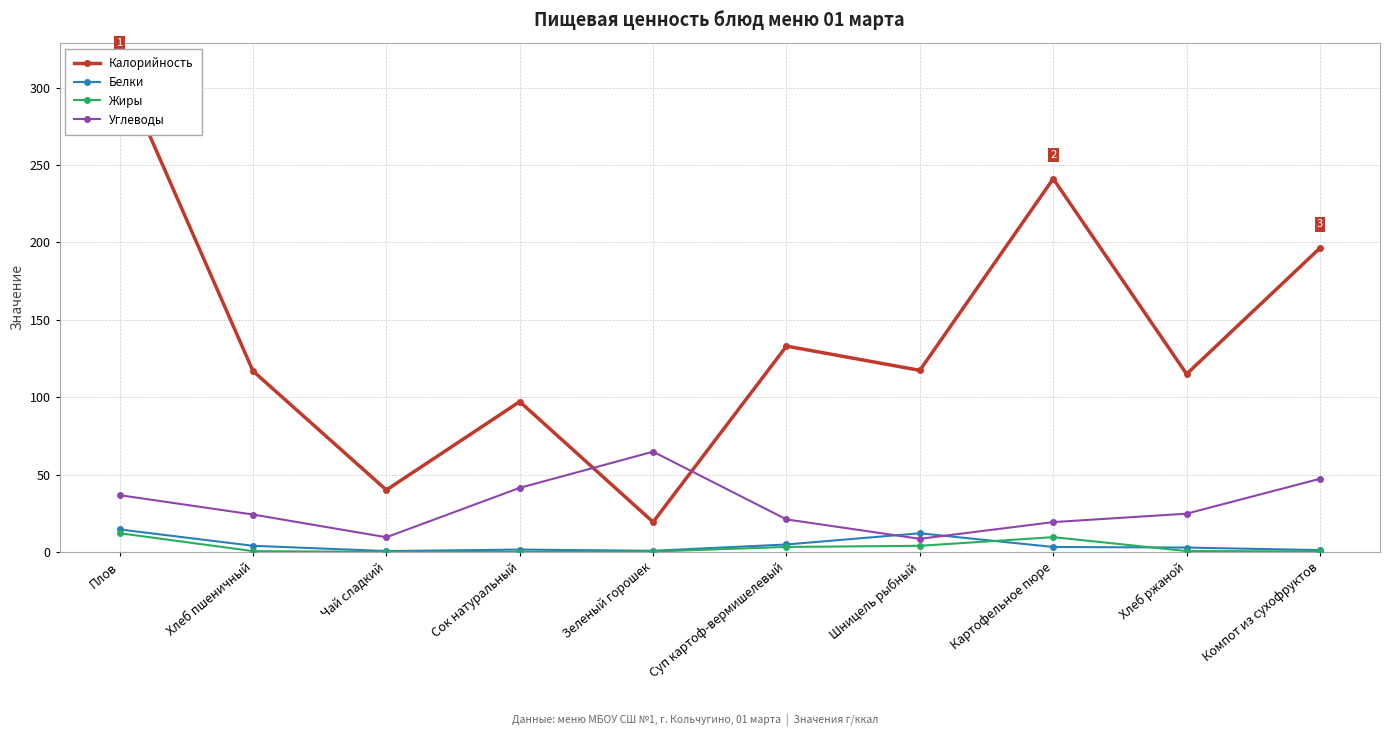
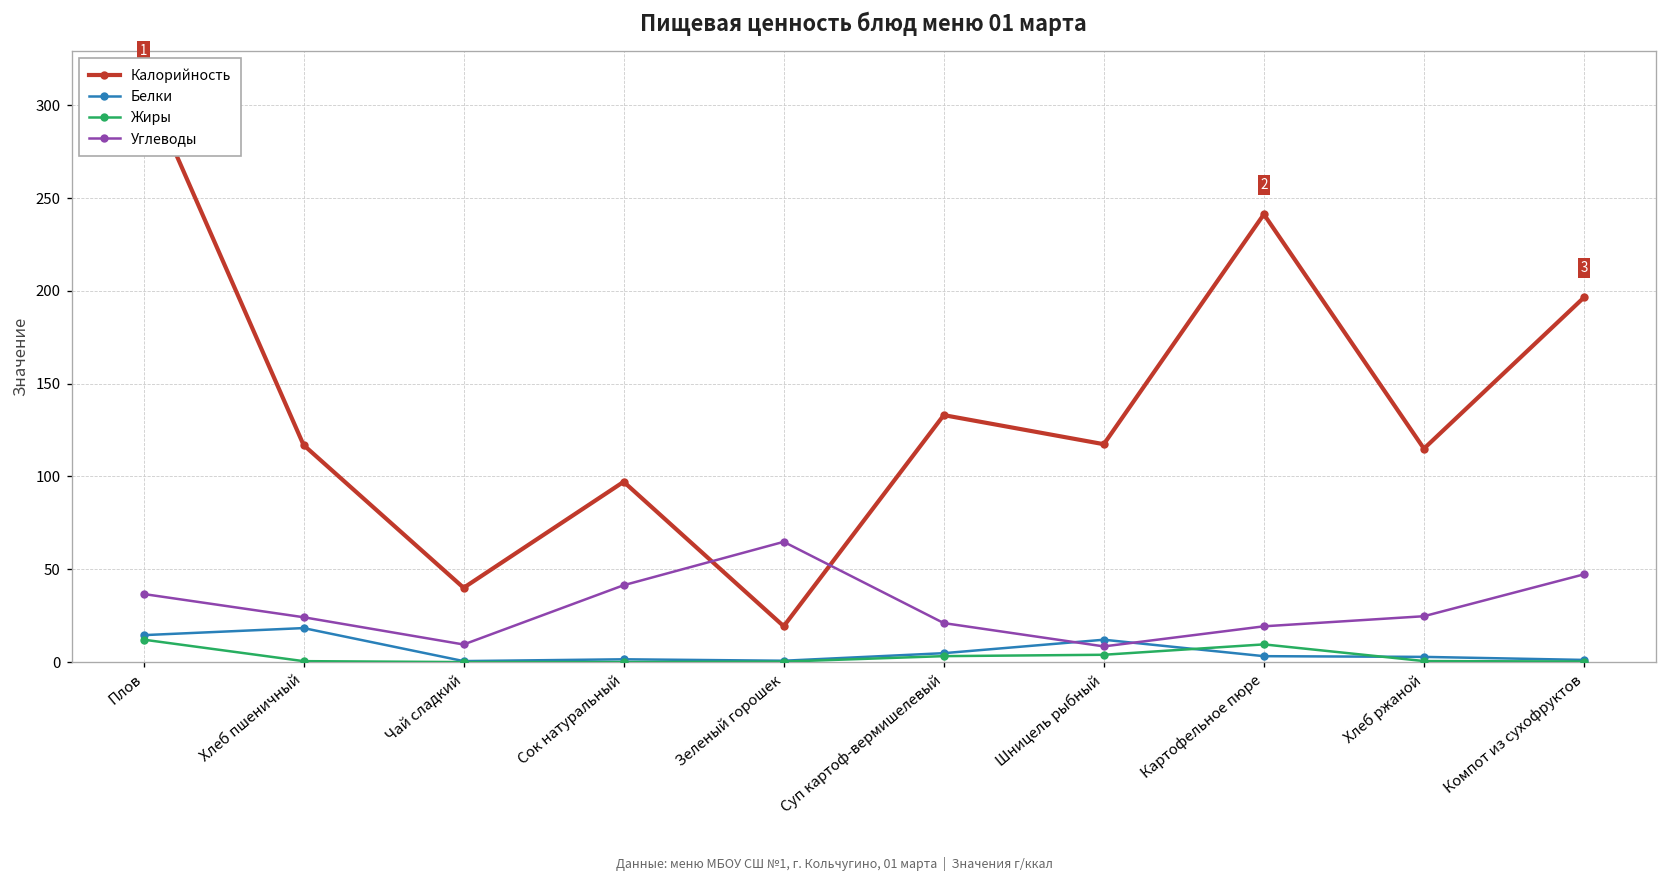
  {
    "Калорийность": {
      "Хлеб пшеничный": 117,
      "Чай сладкий": 40,
      "Сок натуральный": 97,
      "Зеленый горошек": 19,
      "Суп картоф-вермишелевый": 133,
      "Шницель рыбный": 117,
      "Хлеб ржаной": 115
    },
    "Белки": {
      "Плов": 15,
-     "Хлеб пшеничный": 4,
+     "Хлеб пшеничный": 18,
      "Шницель рыбный": 12,
      "Картофельное пюре": 3,
      "Хлеб ржаной": 3
    },
    "Жиры": {
      "Плов": 12,
      "Хлеб пшеничный": 1,
      "Шницель рыбный": 4,
      "Картофельное пюре": 10,
      "Хлеб ржаной": 1
    },
    "Углеводы": {
      "Плов": 37,
      "Хлеб пшеничный": 24,
      "Чай сладкий": 9,
      "Сок натуральный": 41,
      "Зеленый горошек": 65,
      "Суп картоф-вермишелевый": 21,
      "Шницель рыбный": 8,
      "Картофельное пюре": 19,
      "Хлеб ржаной": 25,
      "Компот из сухофруктов": 47
    }
  }
